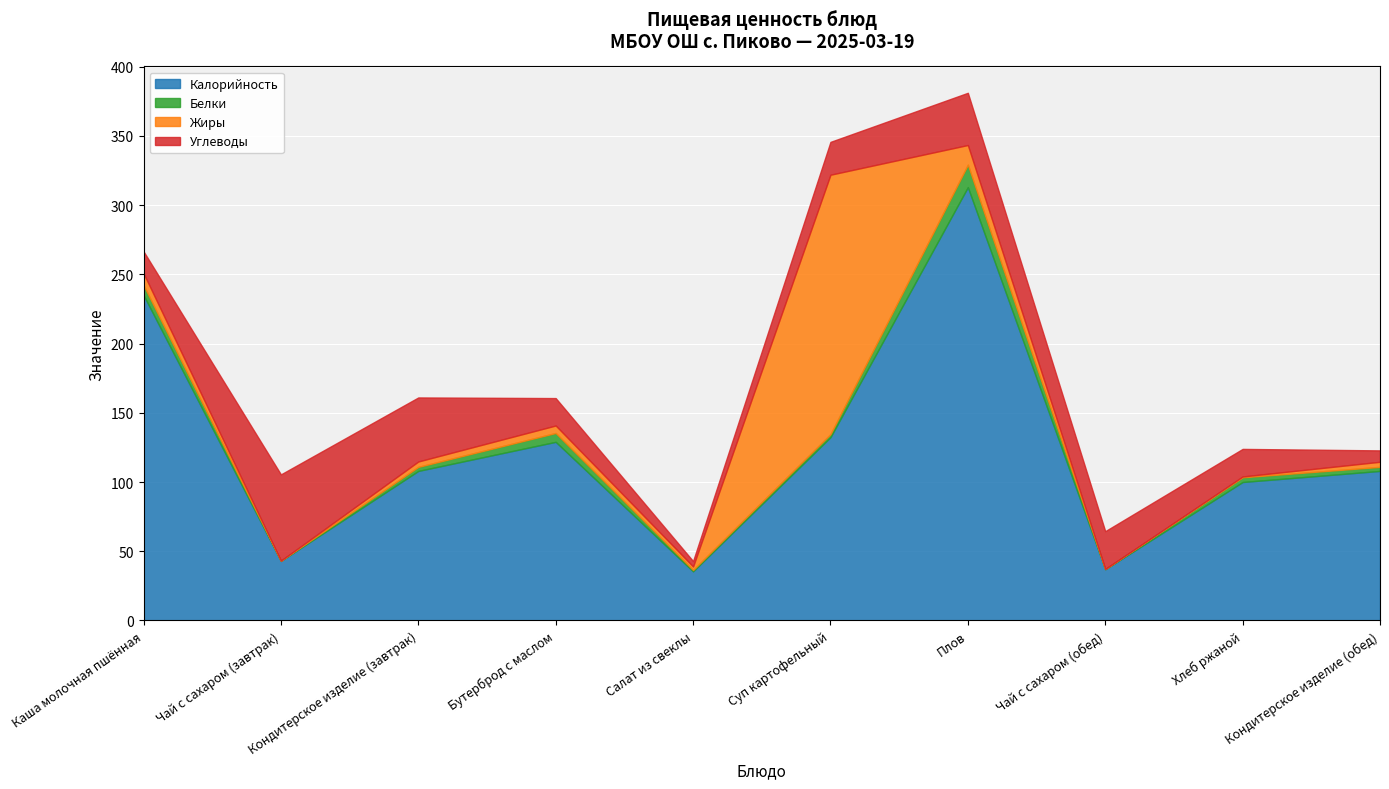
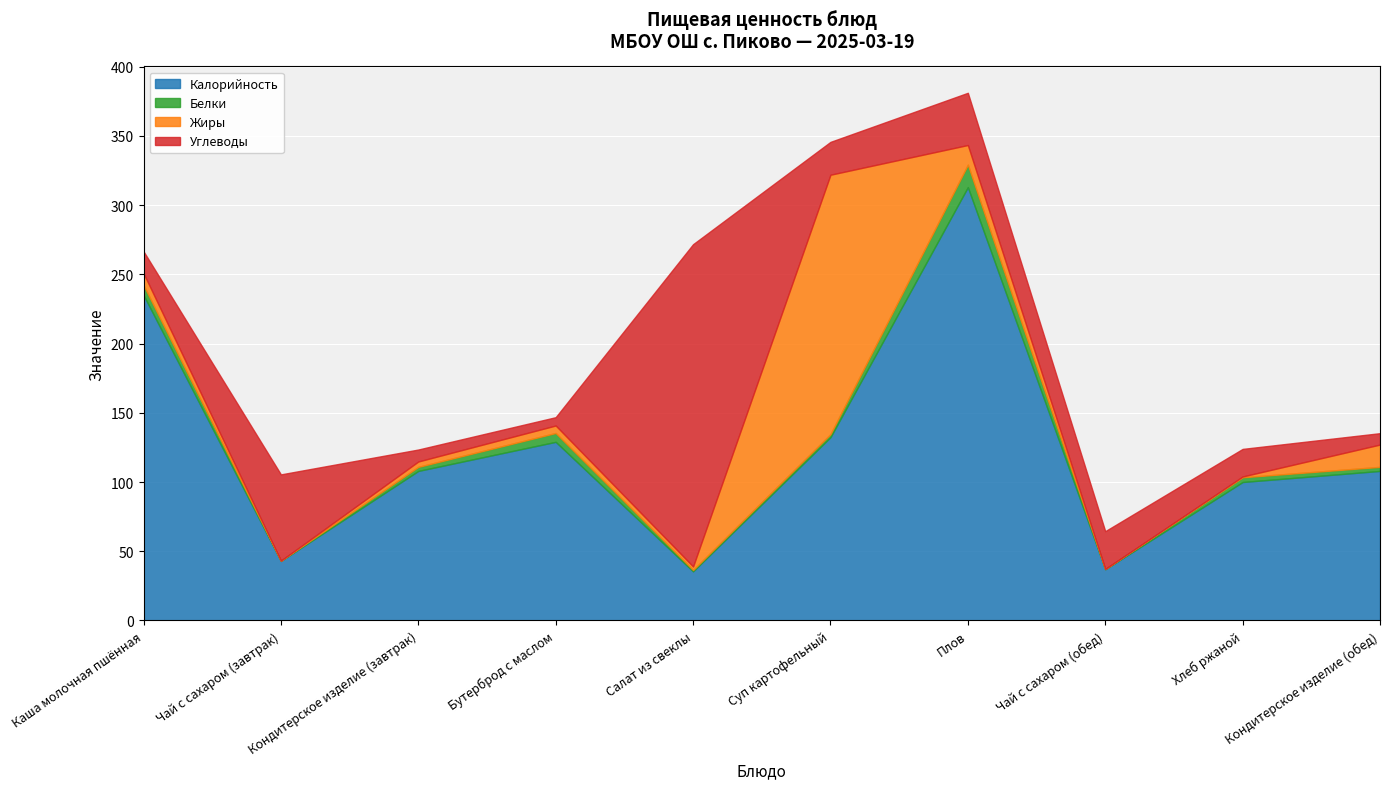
  {
    "Калорийность": {
      "Каша молочная пшённая": 235,
      "Кондитерское изделие (завтрак)": 108,
      "Бутерброд с маслом": 129,
      "Суп картофельный": 132,
      "Плов": 313,
      "Хлеб ржаной": 100,
      "Кондитерское изделие (обед)": 108
    },
    "Белки": {
      "Каша молочная пшённая": 7,
      "Кондитерское изделие (завтрак)": 3,
      "Бутерброд с маслом": 6,
      "Суп картофельный": 2,
      "Плов": 16,
      "Кондитерское изделие (обед)": 3
    },
    "Жиры": {
      "Каша молочная пшённая": 9,
      "Кондитерское изделие (завтрак)": 4,
      "Бутерброд с маслом": 5,
      "Салат из свеклы": 3,
      "Суп картофельный": 187,
      "Плов": 14,
-     "Кондитерское изделие (обед)": 4
+     "Кондитерское изделие (обед)": 16
    },
    "Углеводы": {
      "Каша молочная пшённая": 16,
      "Чай с сахаром (завтрак)": 62,
-     "Кондитерское изделие (завтрак)": 46,
-     "Бутерброд с маслом": 20,
-     "Салат из свеклы": 4,
+     "Кондитерское изделие (завтрак)": 9,
+     "Бутерброд с маслом": 6,
+     "Салат из свеклы": 233,
      "Суп картофельный": 24,
      "Плов": 38,
      "Чай с сахаром (обед)": 27,
      "Хлеб ржаной": 20,
      "Кондитерское изделие (обед)": 8
    }
  }
